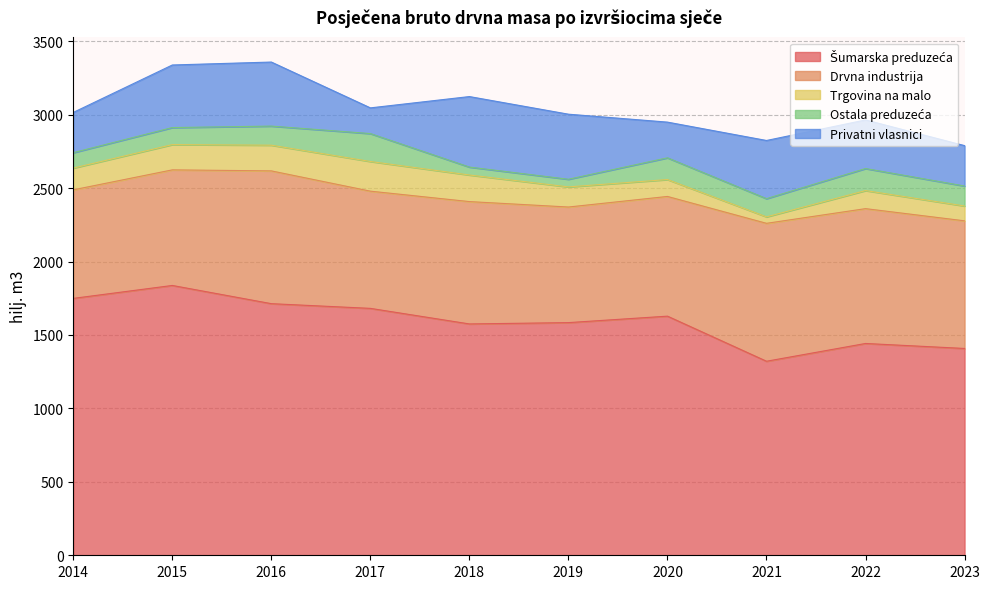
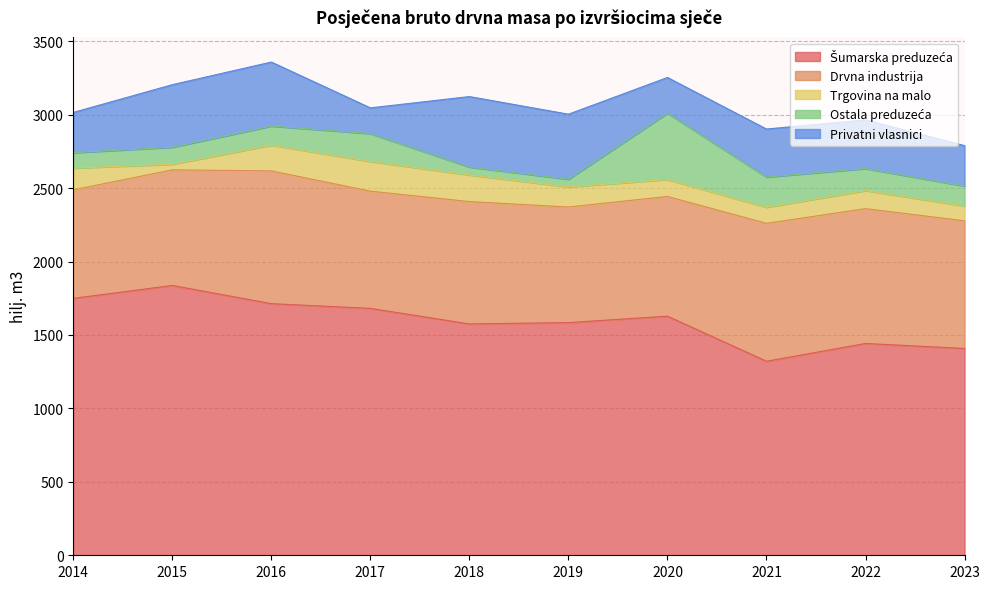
  {
    "Trgovina na malo": {
      "2014": 150,
-     "2015": 170,
+     "2015": 40,
      "2016": 180,
      "2017": 200,
      "2018": 180,
      "2019": 140,
      "2020": 120,
-     "2021": 40,
+     "2021": 110,
      "2022": 120,
      "2023": 100
    },
    "Ostala preduzeća": {
      "2014": 110,
      "2015": 120,
      "2016": 130,
      "2017": 190,
      "2018": 50,
      "2019": 50,
-     "2020": 150,
-     "2021": 120,
+     "2020": 450,
+     "2021": 210,
      "2022": 150,
      "2023": 140
    },
    "Privatni vlasnici": {
      "2014": 270,
      "2015": 430,
      "2016": 440,
      "2017": 180,
      "2018": 480,
      "2019": 440,
      "2020": 240,
-     "2021": 400,
+     "2021": 330,
      "2023": 280
    }
  }
